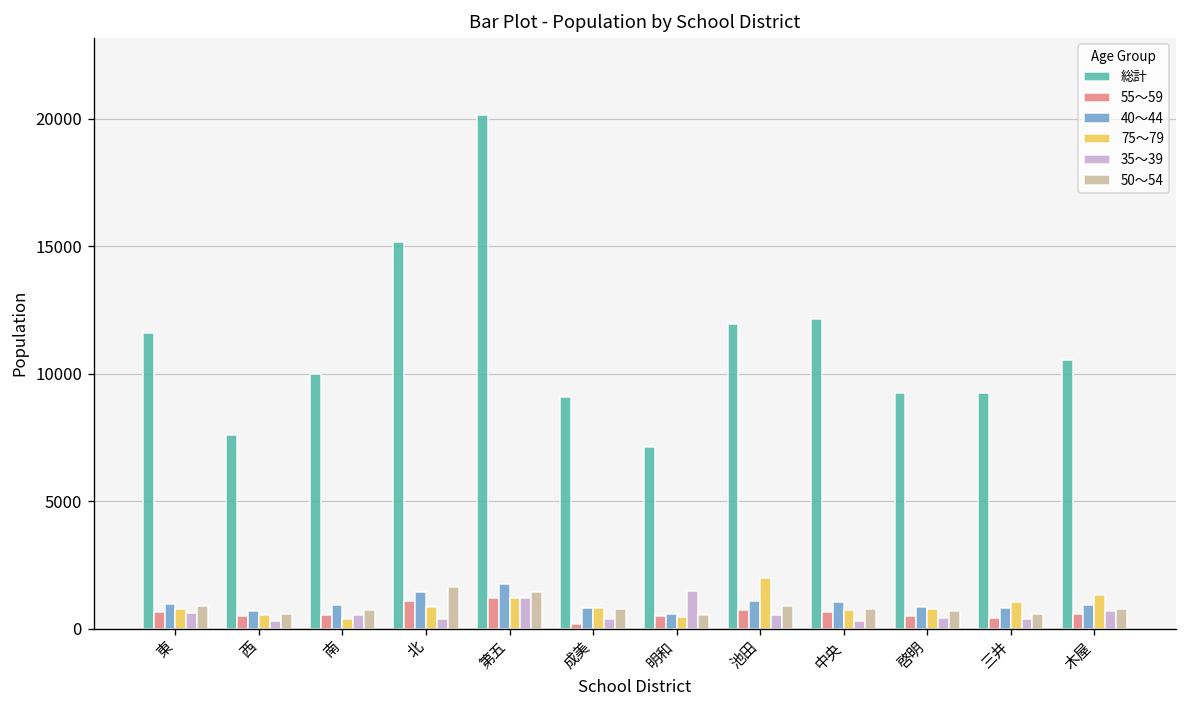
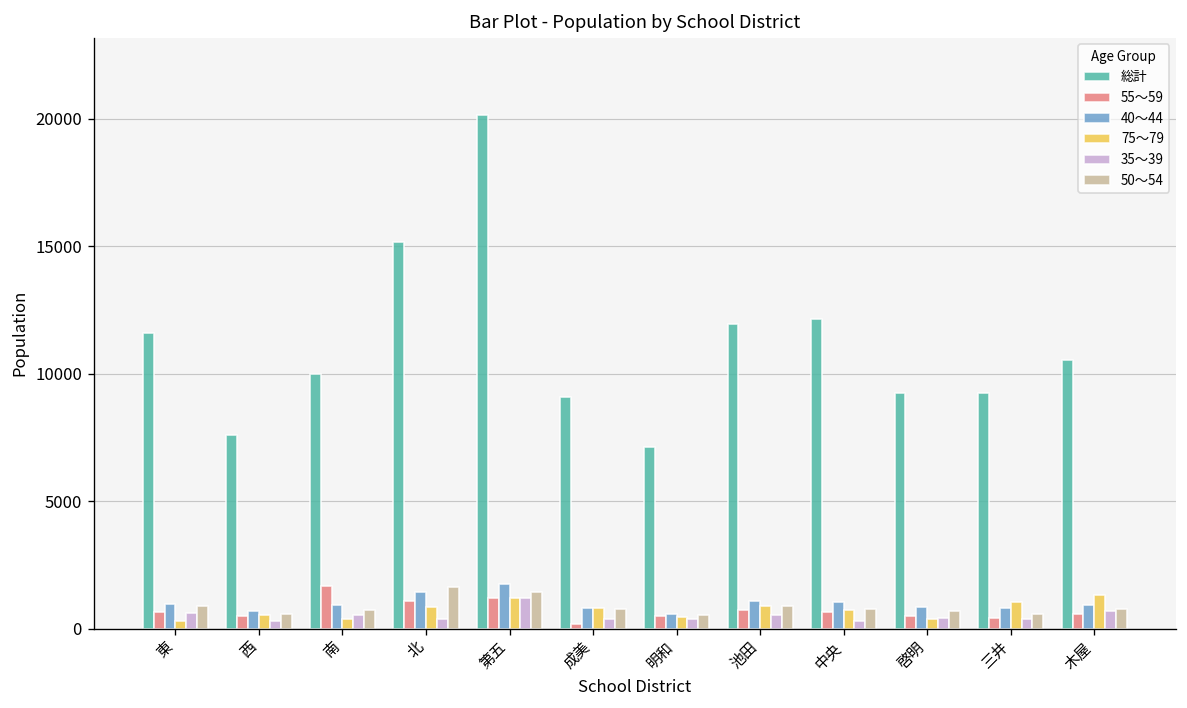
  {
    "55～59": {
      "東": 600,
      "西": 500,
-     "南": 500,
+     "南": 1700,
      "北": 1100,
      "第五": 1200,
      "成美": 200,
      "明和": 500,
      "池田": 700,
      "中央": 700,
      "啓明": 500,
      "三井": 400,
      "木屋": 600
    },
    "75～79": {
-     "東": 800,
+     "東": 300,
      "西": 500,
      "南": 400,
      "北": 900,
      "第五": 1200,
      "成美": 800,
      "明和": 500,
-     "池田": 2000,
+     "池田": 900,
      "中央": 700,
-     "啓明": 800,
+     "啓明": 400,
      "三井": 1000,
      "木屋": 1300
    },
    "35～39": {
      "東": 600,
      "西": 300,
      "南": 500,
      "北": 400,
      "第五": 1200,
      "成美": 400,
-     "明和": 1500,
+     "明和": 400,
      "池田": 500,
      "中央": 300,
      "啓明": 400,
      "三井": 400,
      "木屋": 700
    },
    "50～54": {
      "東": 900,
      "西": 600,
      "南": 700,
      "北": 1600,
      "第五": 1400,
      "成美": 800,
      "明和": 500,
      "池田": 900,
      "中央": 800,
      "啓明": 700,
      "三井": 600,
      "木屋": 800
    }
  }
